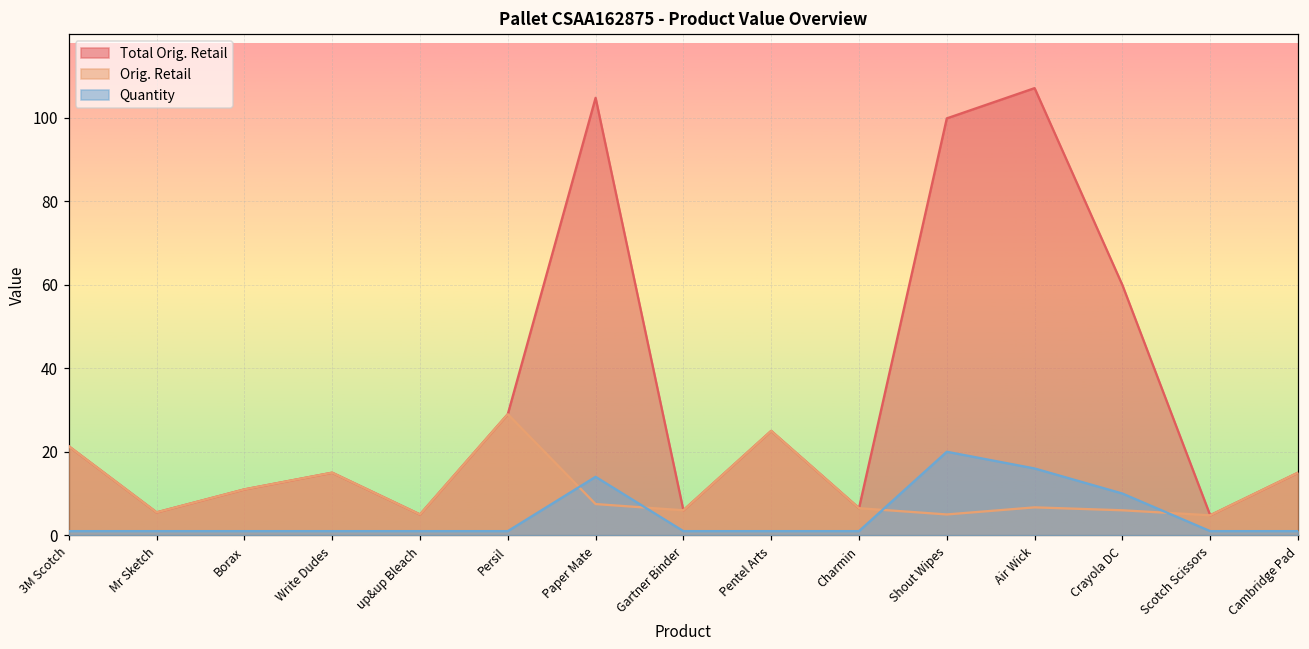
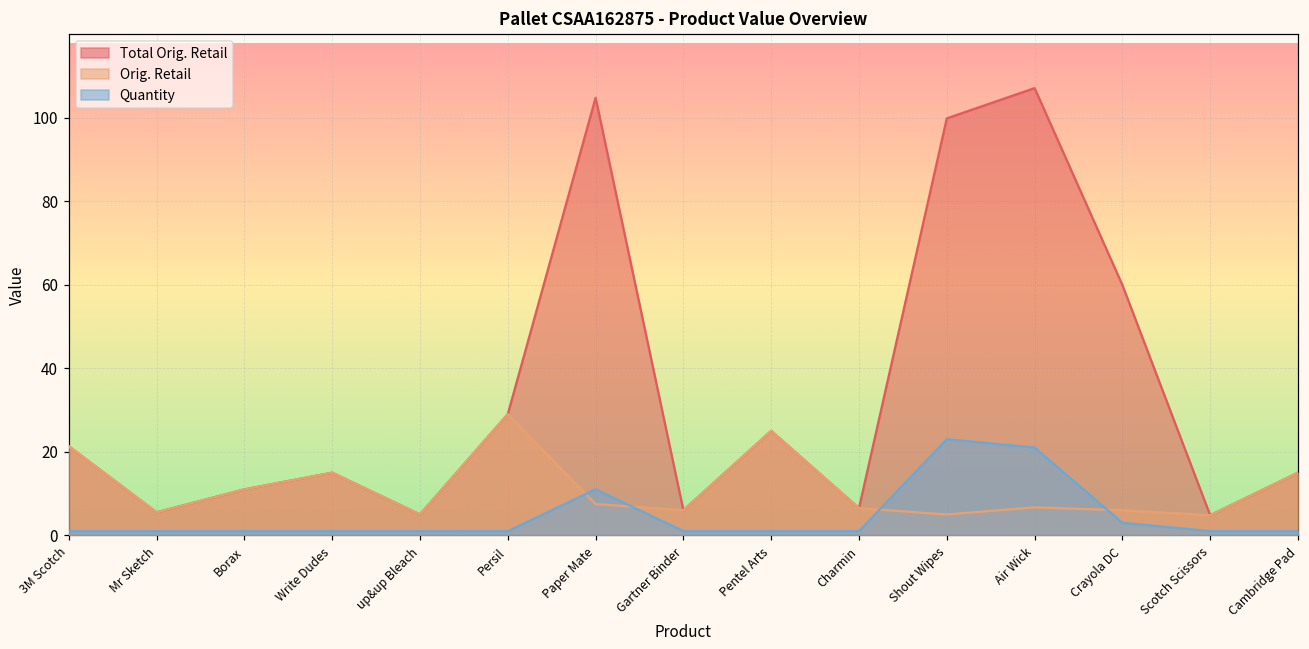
  {
    "Quantity": {
      "3M Scotch": 1,
      "Mr Sketch": 1,
      "Borax": 1,
      "Write Dudes": 1,
      "up&up Bleach": 1,
      "Persil": 1,
-     "Paper Mate": 14,
+     "Paper Mate": 11,
      "Gartner Binder": 1,
      "Pentel Arts": 1,
      "Charmin": 1,
-     "Shout Wipes": 20,
-     "Air Wick": 16,
-     "Crayola DC": 10,
+     "Shout Wipes": 23,
+     "Air Wick": 21,
+     "Crayola DC": 3,
      "Scotch Scissors": 1,
      "Cambridge Pad": 1
    }
  }
